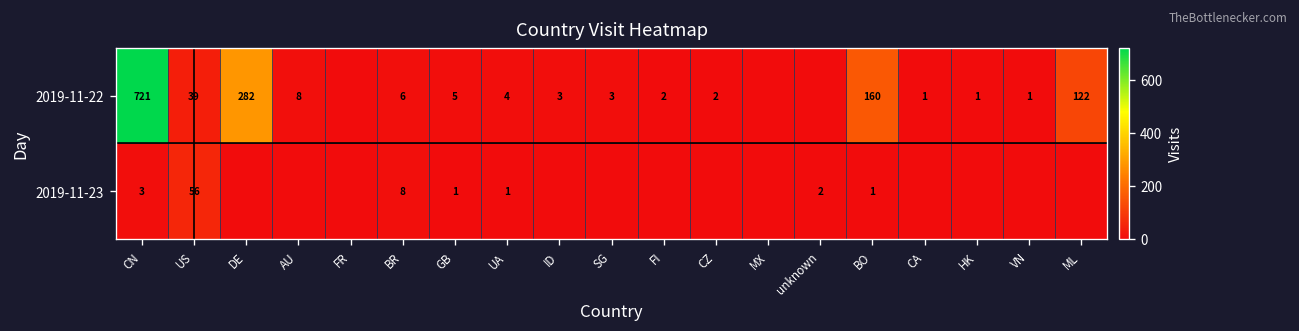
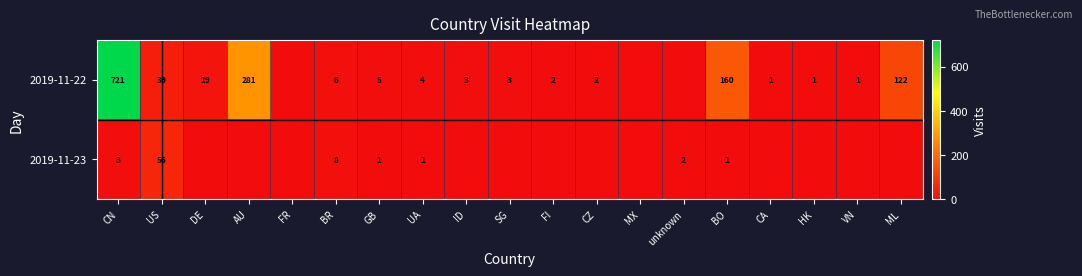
  {
    "2019-11-22": {
      "CN": 721,
      "US": 39,
-     "DE": 282,
-     "AU": 8,
+     "DE": 19,
+     "AU": 281,
      "BR": 6,
      "GB": 5,
      "UA": 4,
      "ID": 3,
      "SG": 3,
      "FI": 2,
      "CZ": 2,
      "BO": 160,
      "CA": 1,
      "HK": 1,
      "VN": 1,
      "ML": 122
    },
    "2019-11-23": {
      "CN": 3,
      "US": 56,
      "BR": 8,
      "GB": 1,
      "UA": 1,
      "unknown": 2,
      "BO": 1
    }
  }
